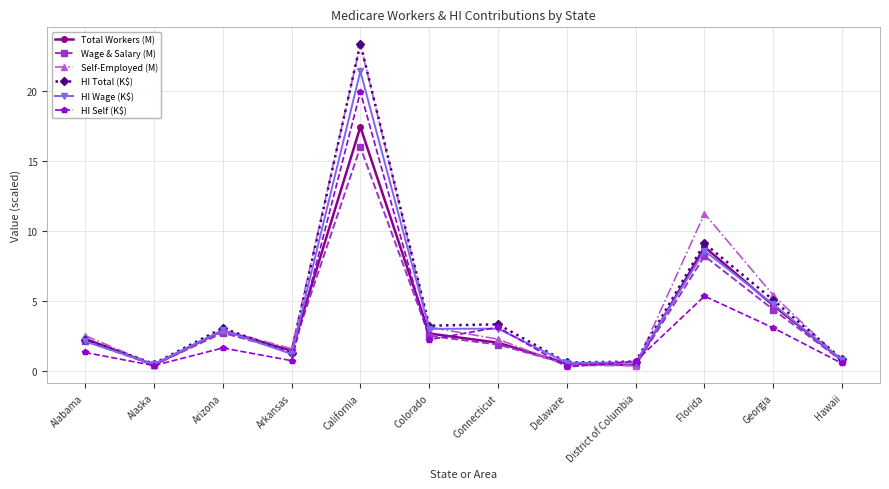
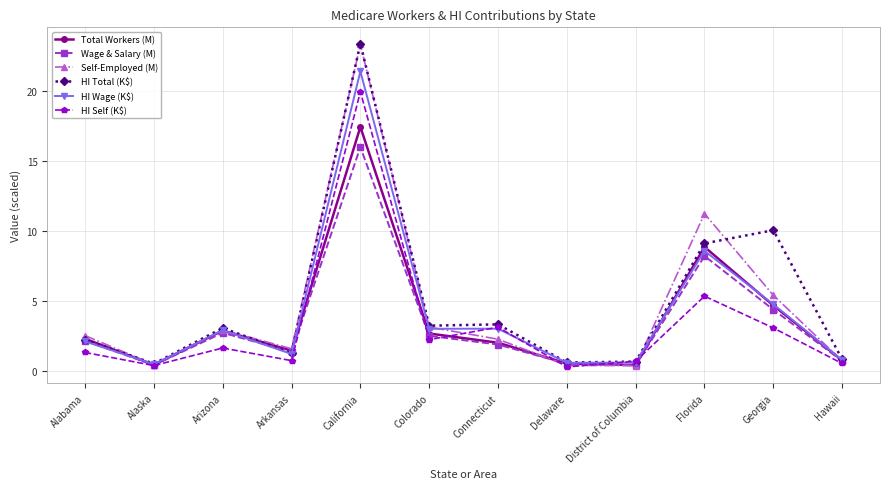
  {
    "Total Workers (M)": {
      "California": 17.5,
      "Florida": 8.9
    },
    "HI Total (K$)": {
      "Connecticut": 3.3,
      "Florida": 9.1,
-     "Georgia": 5.1
+     "Georgia": 10.1
    },
    "HI Wage (K$)": {
      "California": 21.4,
      "Florida": 8.6
    }
  }
